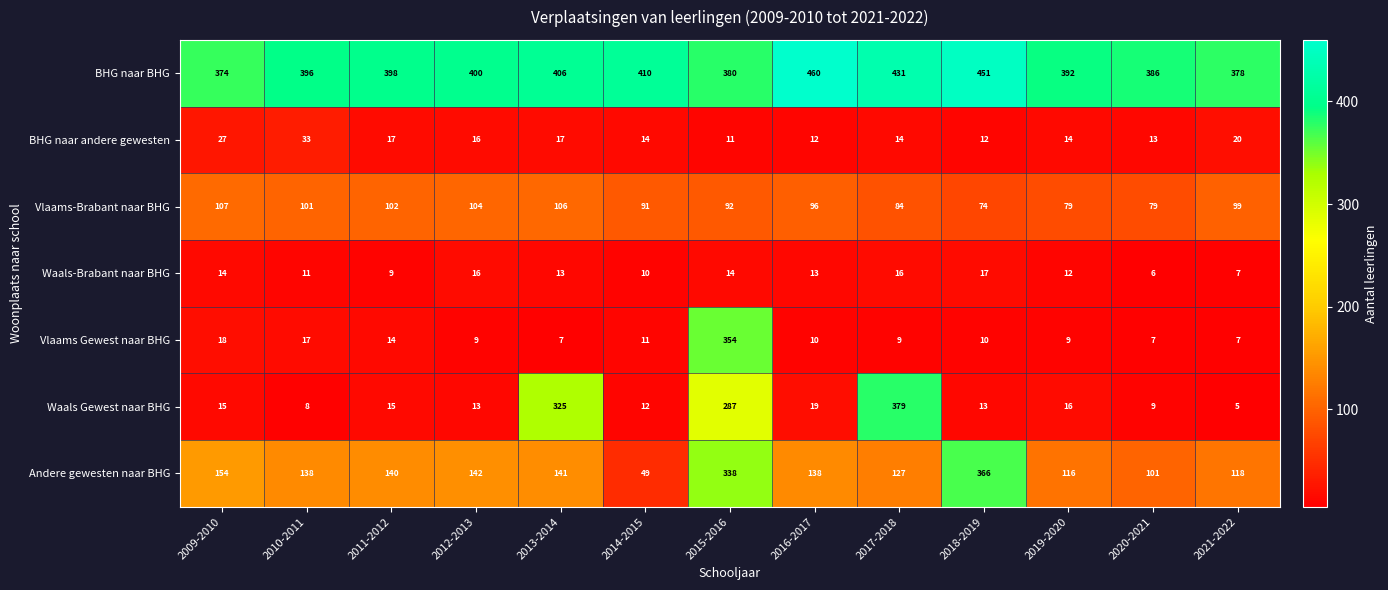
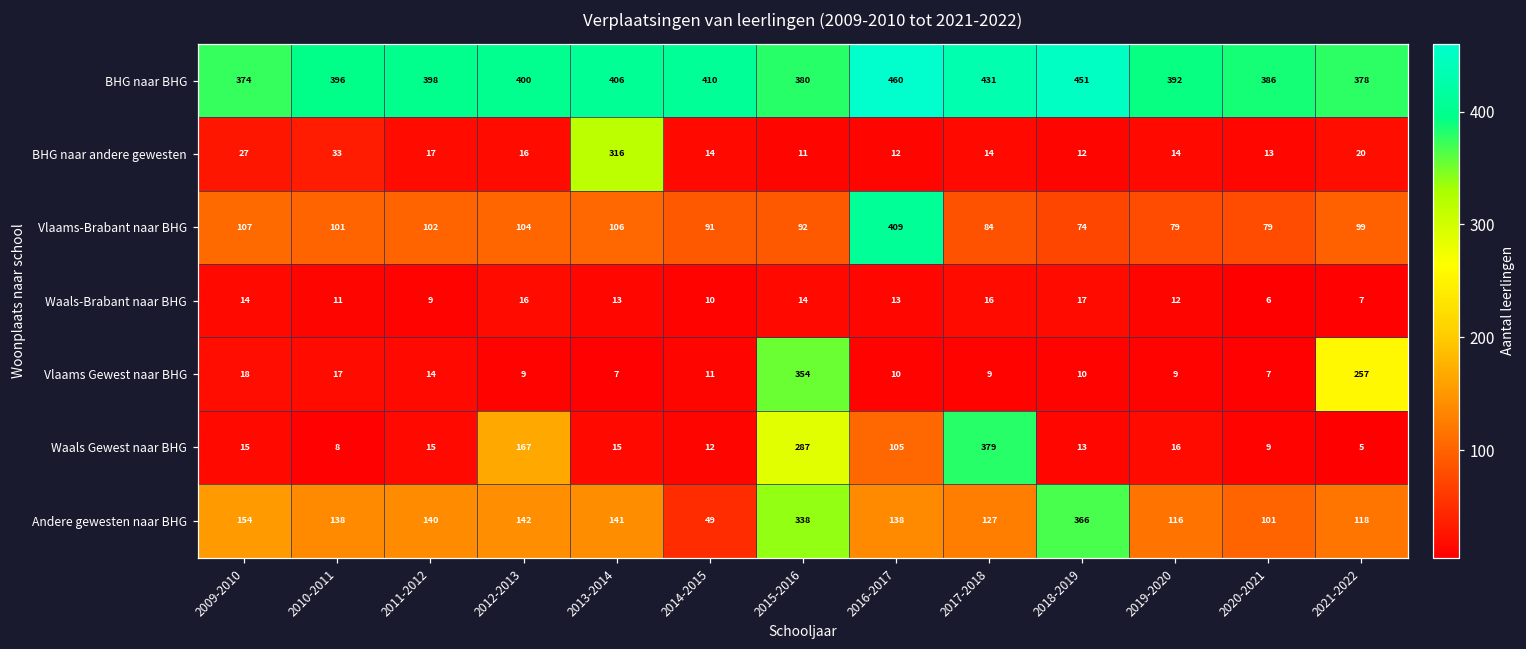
  {
    "BHG naar BHG": {
      "2009-2010": 374,
      "2010-2011": 396,
      "2011-2012": 398,
      "2012-2013": 400,
      "2013-2014": 406,
      "2014-2015": 410,
      "2015-2016": 380,
      "2016-2017": 460,
      "2017-2018": 431,
      "2018-2019": 451,
      "2019-2020": 392,
      "2020-2021": 386,
      "2021-2022": 378
    },
    "BHG naar andere gewesten": {
      "2009-2010": 27,
      "2010-2011": 33,
      "2011-2012": 17,
      "2012-2013": 16,
-     "2013-2014": 17,
+     "2013-2014": 316,
      "2014-2015": 14,
      "2015-2016": 11,
      "2016-2017": 12,
      "2017-2018": 14,
      "2018-2019": 12,
      "2019-2020": 14,
      "2020-2021": 13,
      "2021-2022": 20
    },
    "Vlaams-Brabant naar BHG": {
      "2009-2010": 107,
      "2010-2011": 101,
      "2011-2012": 102,
      "2012-2013": 104,
      "2013-2014": 106,
      "2014-2015": 91,
      "2015-2016": 92,
-     "2016-2017": 96,
+     "2016-2017": 409,
      "2017-2018": 84,
      "2018-2019": 74,
      "2019-2020": 79,
      "2020-2021": 79,
      "2021-2022": 99
    },
    "Waals-Brabant naar BHG": {
      "2009-2010": 14,
      "2010-2011": 11,
      "2011-2012": 9,
      "2012-2013": 16,
      "2013-2014": 13,
      "2014-2015": 10,
      "2015-2016": 14,
      "2016-2017": 13,
      "2017-2018": 16,
      "2018-2019": 17,
      "2019-2020": 12,
      "2020-2021": 6,
      "2021-2022": 7
    },
    "Vlaams Gewest naar BHG": {
      "2009-2010": 18,
      "2010-2011": 17,
      "2011-2012": 14,
      "2012-2013": 9,
      "2013-2014": 7,
      "2014-2015": 11,
      "2015-2016": 354,
      "2016-2017": 10,
      "2017-2018": 9,
      "2018-2019": 10,
      "2019-2020": 9,
      "2020-2021": 7,
-     "2021-2022": 7
+     "2021-2022": 257
    },
    "Waals Gewest naar BHG": {
      "2009-2010": 15,
      "2010-2011": 8,
      "2011-2012": 15,
-     "2012-2013": 13,
-     "2013-2014": 325,
+     "2012-2013": 167,
+     "2013-2014": 15,
      "2014-2015": 12,
      "2015-2016": 287,
-     "2016-2017": 19,
+     "2016-2017": 105,
      "2017-2018": 379,
      "2018-2019": 13,
      "2019-2020": 16,
      "2020-2021": 9,
      "2021-2022": 5
    },
    "Andere gewesten naar BHG": {
      "2009-2010": 154,
      "2010-2011": 138,
      "2011-2012": 140,
      "2012-2013": 142,
      "2013-2014": 141,
      "2014-2015": 49,
      "2015-2016": 338,
      "2016-2017": 138,
      "2017-2018": 127,
      "2018-2019": 366,
      "2019-2020": 116,
      "2020-2021": 101,
      "2021-2022": 118
    }
  }
